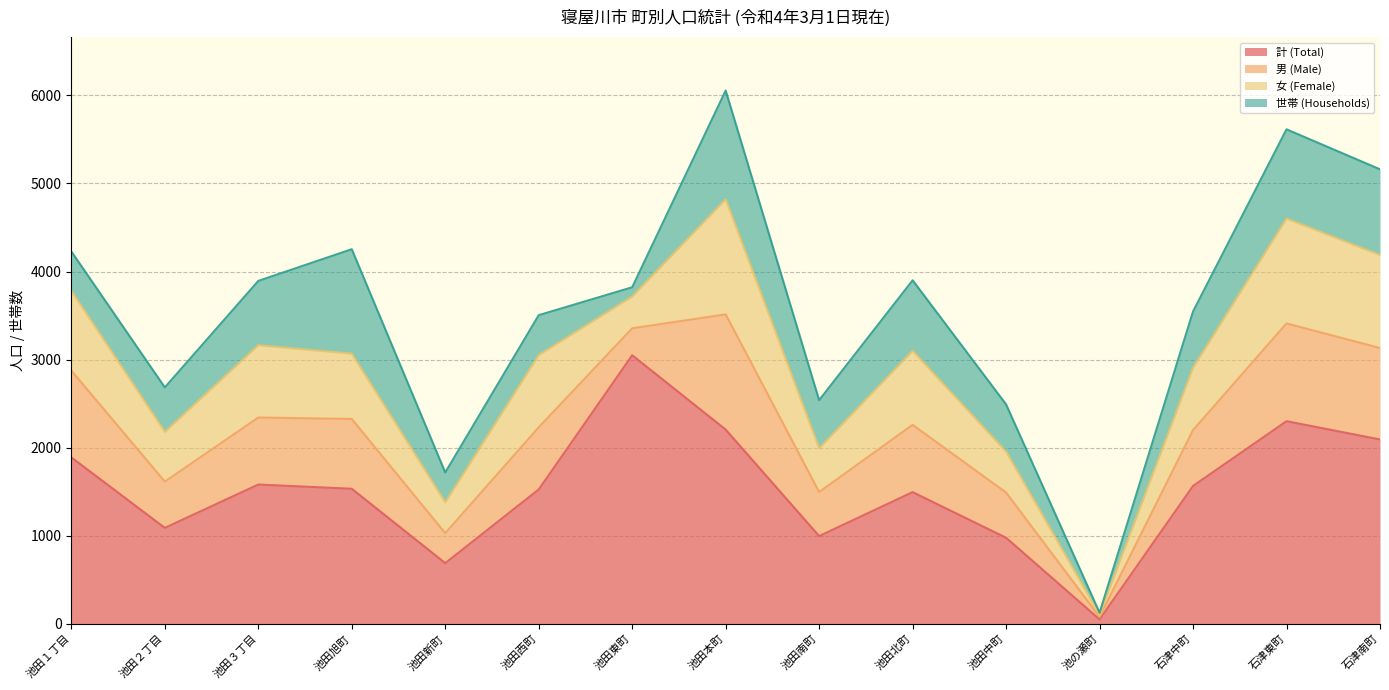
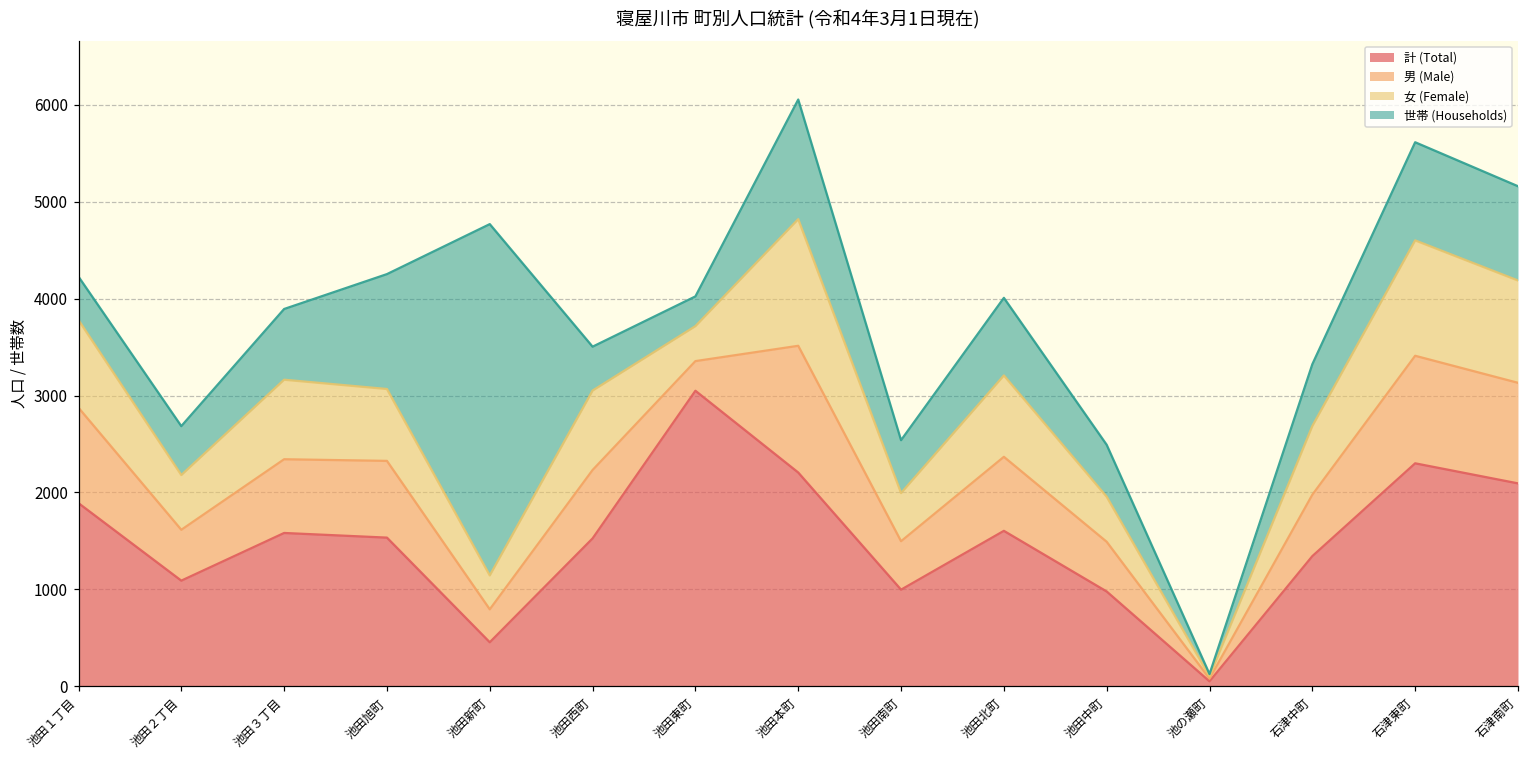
  {
    "計 (Total)": {
      "池田１丁目": 1900,
      "池田２丁目": 1100,
      "池田３丁目": 1600,
      "池田旭町": 1500,
-     "池田新町": 700,
+     "池田新町": 500,
      "池田西町": 1500,
      "池田東町": 3100,
      "池田本町": 2200,
      "池田南町": 1000,
-     "池田北町": 1500,
+     "池田北町": 1600,
      "池田中町": 1000,
-     "石津中町": 1600,
+     "石津中町": 1300,
      "石津東町": 2300,
      "石津南町": 2100
    },
    "世帯 (Households)": {
      "池田１丁目": 400,
      "池田２丁目": 500,
      "池田３丁目": 700,
      "池田旭町": 1200,
-     "池田新町": 300,
+     "池田新町": 3600,
      "池田西町": 500,
-     "池田東町": 100,
+     "池田東町": 300,
      "池田本町": 1200,
      "池田南町": 500,
      "池田北町": 800,
      "池田中町": 500,
      "石津中町": 600,
      "石津東町": 1000,
      "石津南町": 1000
    }
  }
